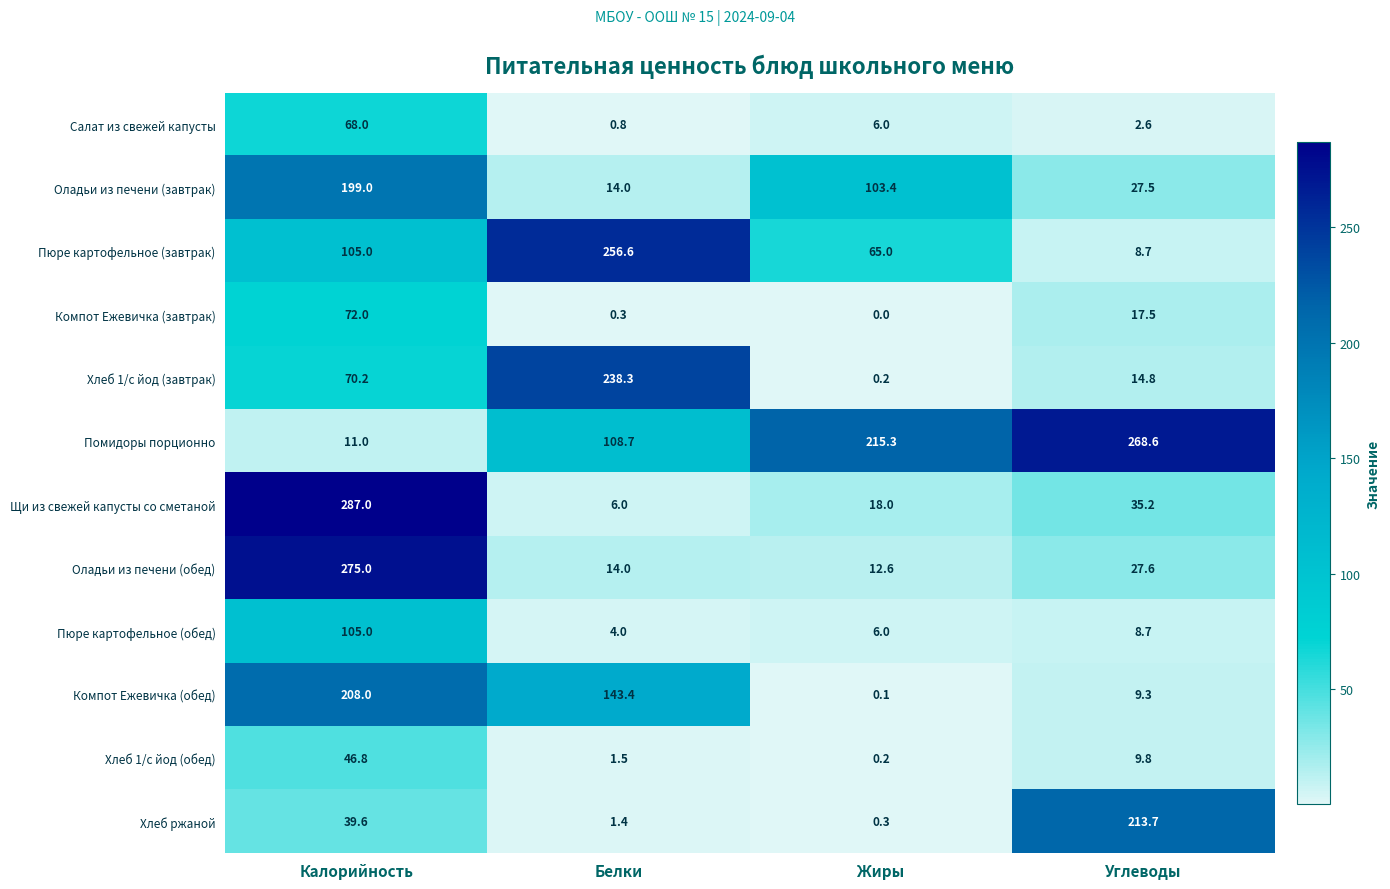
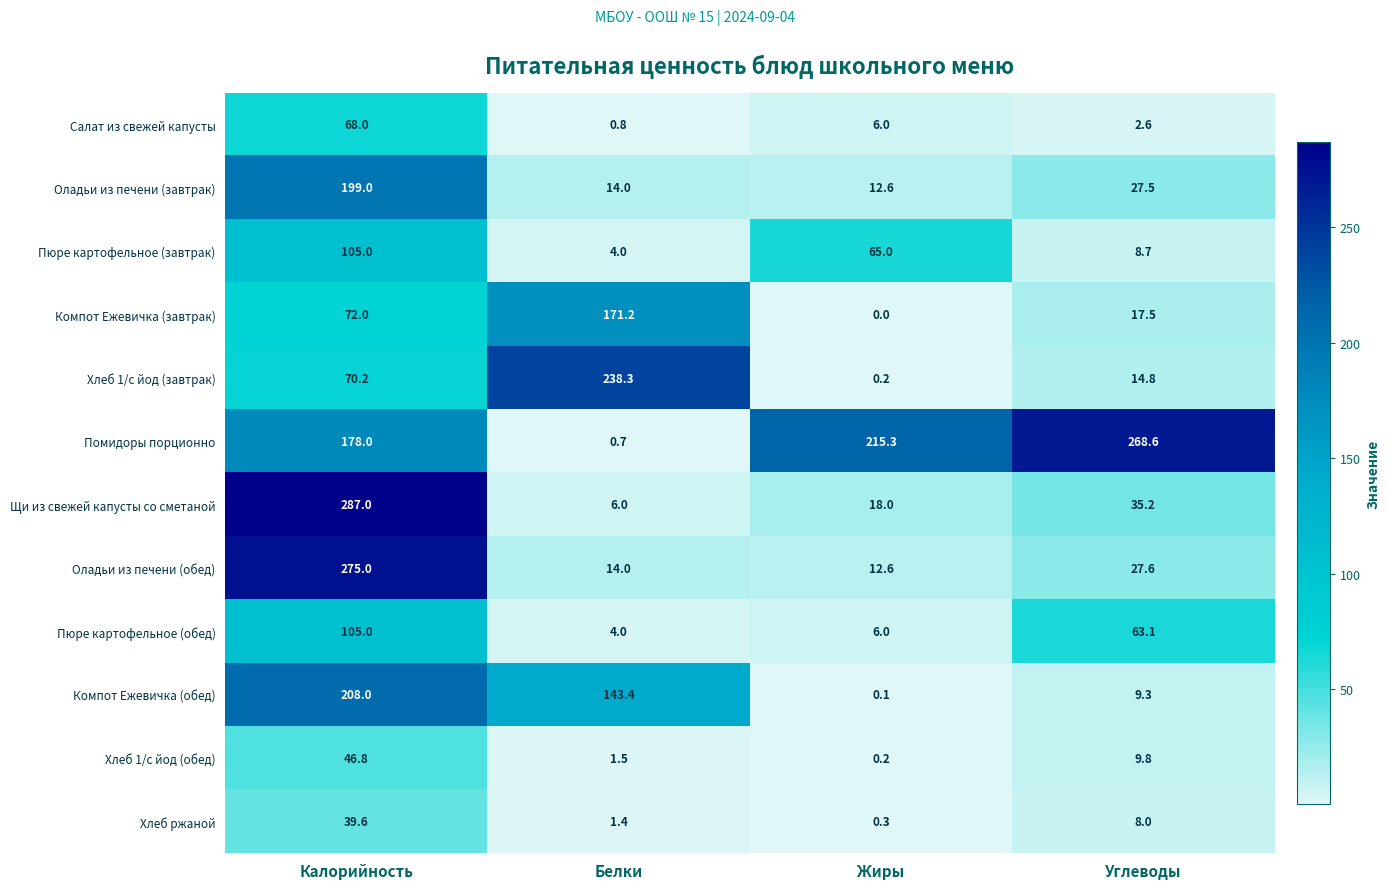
  {
    "Салат из свежей капусты": {
      "Калорийность": 68.0,
      "Белки": 0.8,
      "Жиры": 6.0,
      "Углеводы": 2.6
    },
    "Оладьи из печени (завтрак)": {
      "Калорийность": 199.0,
      "Белки": 14.0,
-     "Жиры": 103.4,
+     "Жиры": 12.6,
      "Углеводы": 27.5
    },
    "Пюре картофельное (завтрак)": {
      "Калорийность": 105.0,
-     "Белки": 256.6,
+     "Белки": 4.0,
      "Жиры": 65.0,
      "Углеводы": 8.7
    },
    "Компот Ежевичка (завтрак)": {
      "Калорийность": 72.0,
-     "Белки": 0.3,
+     "Белки": 171.2,
      "Жиры": 0.0,
      "Углеводы": 17.5
    },
    "Хлеб 1/с йод (завтрак)": {
      "Калорийность": 70.2,
      "Белки": 238.3,
      "Жиры": 0.2,
      "Углеводы": 14.8
    },
    "Помидоры порционно": {
-     "Калорийность": 11.0,
-     "Белки": 108.7,
+     "Калорийность": 178.0,
+     "Белки": 0.7,
      "Жиры": 215.3,
      "Углеводы": 268.6
    },
    "Щи из свежей капусты со сметаной": {
      "Калорийность": 287.0,
      "Белки": 6.0,
      "Жиры": 18.0,
      "Углеводы": 35.2
    },
    "Оладьи из печени (обед)": {
      "Калорийность": 275.0,
      "Белки": 14.0,
      "Жиры": 12.6,
      "Углеводы": 27.6
    },
    "Пюре картофельное (обед)": {
      "Калорийность": 105.0,
      "Белки": 4.0,
      "Жиры": 6.0,
-     "Углеводы": 8.7
+     "Углеводы": 63.1
    },
    "Компот Ежевичка (обед)": {
      "Калорийность": 208.0,
      "Белки": 143.4,
      "Жиры": 0.1,
      "Углеводы": 9.3
    },
    "Хлеб 1/с йод (обед)": {
      "Калорийность": 46.8,
      "Белки": 1.5,
      "Жиры": 0.2,
      "Углеводы": 9.8
    },
    "Хлеб ржаной": {
      "Калорийность": 39.6,
      "Белки": 1.4,
      "Жиры": 0.3,
-     "Углеводы": 213.7
+     "Углеводы": 8.0
    }
  }
